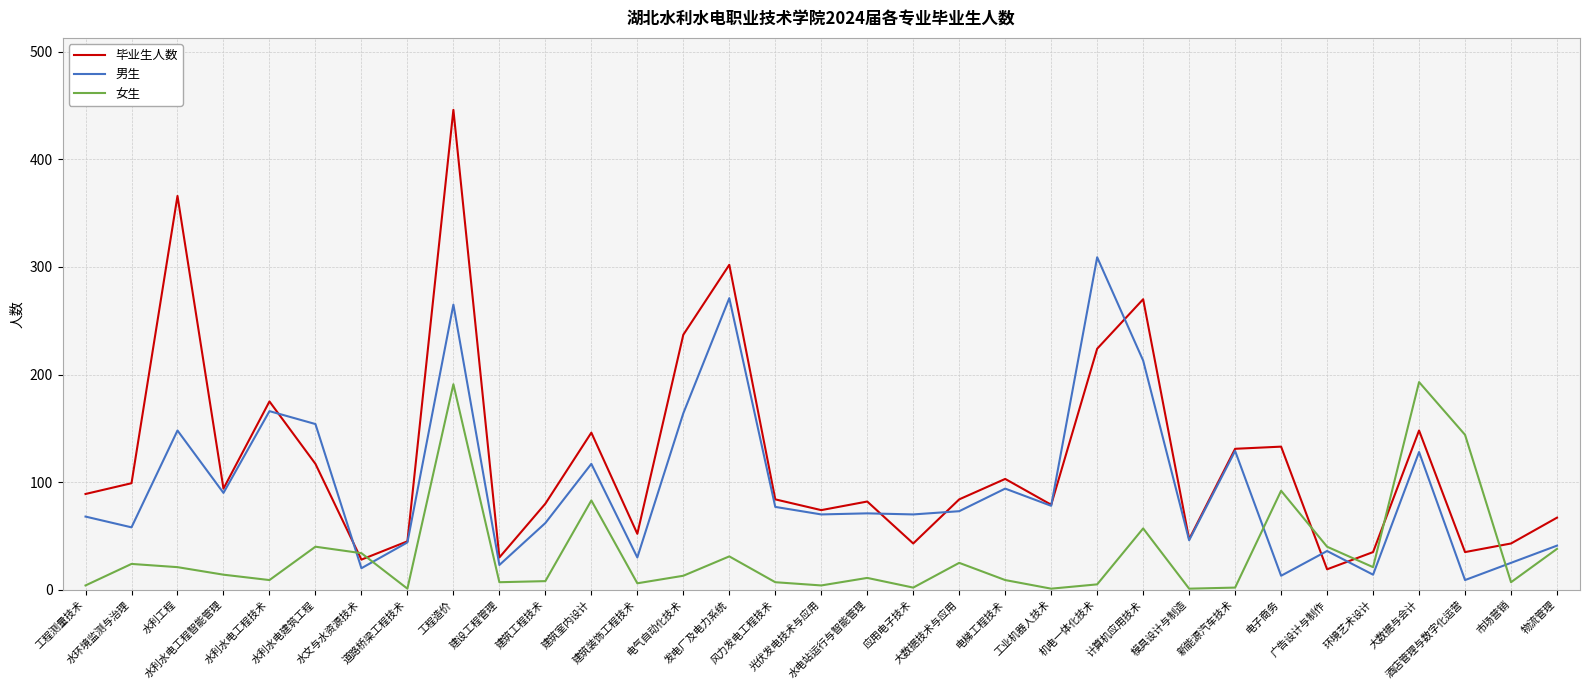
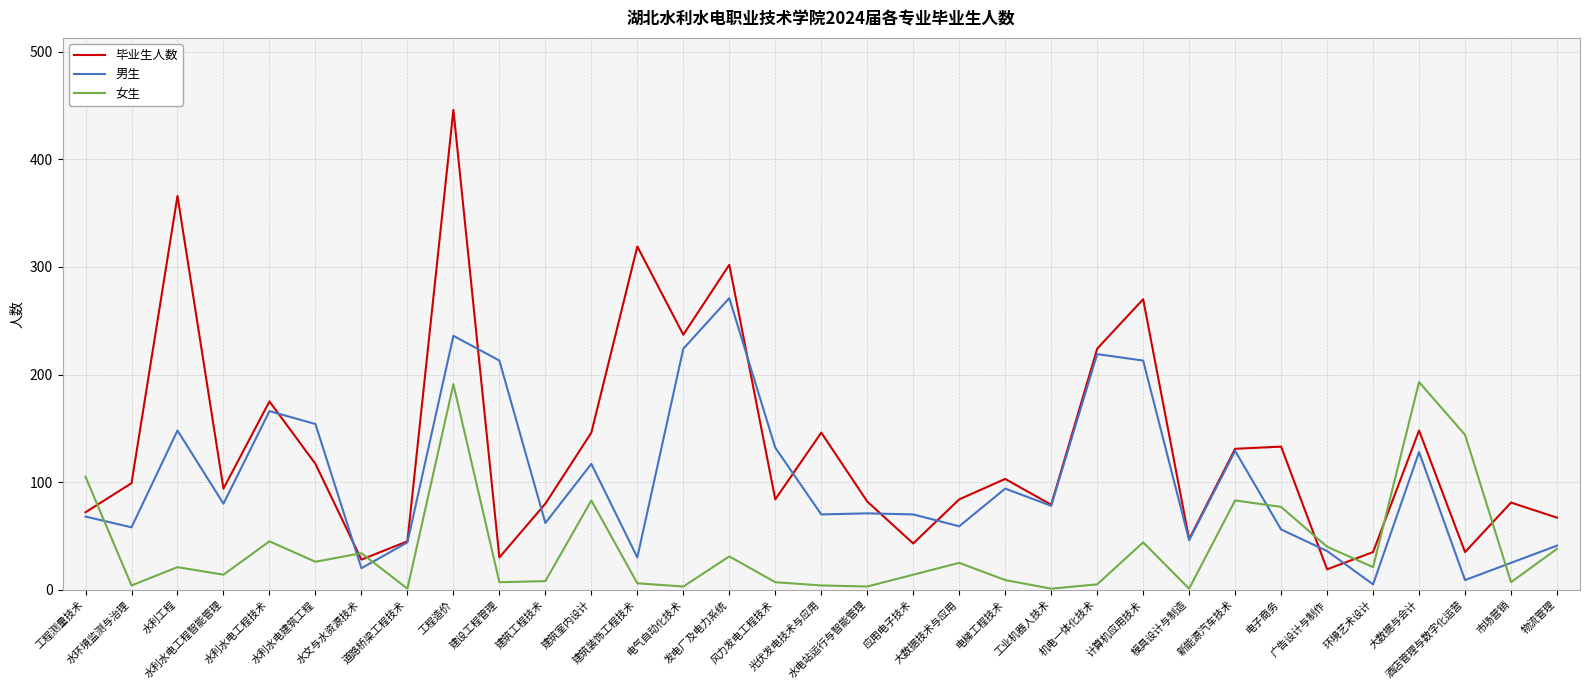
  {
    "毕业生人数": {
-     "工程测量技术": 89,
+     "工程测量技术": 72,
      "水环境监测与治理": 99,
      "水利工程": 366,
      "水利水电工程智能管理": 94,
      "水利水电工程技术": 175,
      "水利水电建筑工程": 117,
      "水文与水资源技术": 28,
      "工程造价": 446,
      "建设工程管理": 30,
      "建筑工程技术": 80,
      "建筑室内设计": 146,
-     "建筑装饰工程技术": 52,
+     "建筑装饰工程技术": 319,
      "电气自动化技术": 237,
      "发电厂及电力系统": 302,
      "风力发电工程技术": 84,
-     "光伏发电技术与应用": 74,
+     "光伏发电技术与应用": 146,
      "水电站运行与智能管理": 82,
      "应用电子技术": 43,
      "大数据技术与应用": 84,
      "电梯工程技术": 103,
      "机电一体化技术": 224,
      "计算机应用技术": 270,
      "电子商务": 133,
      "广告设计与制作": 19,
      "环境艺术设计": 35,
      "大数据与会计": 148,
      "酒店管理与数字化运营": 35,
-     "市场营销": 43,
+     "市场营销": 81,
      "物流管理": 67
    },
    "男生": {
      "工程测量技术": 68,
      "水环境监测与治理": 58,
      "水利工程": 148,
-     "水利水电工程智能管理": 90,
+     "水利水电工程智能管理": 80,
      "水利水电工程技术": 166,
      "水利水电建筑工程": 154,
      "水文与水资源技术": 20,
-     "工程造价": 265,
-     "建设工程管理": 23,
+     "工程造价": 236,
+     "建设工程管理": 213,
      "建筑工程技术": 62,
      "建筑室内设计": 117,
      "建筑装饰工程技术": 30,
-     "电气自动化技术": 164,
+     "电气自动化技术": 224,
      "发电厂及电力系统": 271,
-     "风力发电工程技术": 77,
+     "风力发电工程技术": 132,
      "光伏发电技术与应用": 70,
      "水电站运行与智能管理": 71,
      "应用电子技术": 70,
-     "大数据技术与应用": 73,
+     "大数据技术与应用": 59,
      "电梯工程技术": 94,
-     "机电一体化技术": 309,
+     "机电一体化技术": 219,
      "计算机应用技术": 213,
-     "电子商务": 13,
+     "电子商务": 56,
      "广告设计与制作": 36,
-     "环境艺术设计": 14,
+     "环境艺术设计": 5,
      "大数据与会计": 128,
      "酒店管理与数字化运营": 9,
      "市场营销": 25,
      "物流管理": 41
    },
    "女生": {
-     "工程测量技术": 4,
-     "水环境监测与治理": 24,
+     "工程测量技术": 105,
+     "水环境监测与治理": 4,
      "水利工程": 21,
      "水利水电工程智能管理": 14,
-     "水利水电工程技术": 9,
-     "水利水电建筑工程": 40,
+     "水利水电工程技术": 45,
+     "水利水电建筑工程": 26,
      "水文与水资源技术": 34,
      "道路桥梁工程技术": 1,
      "工程造价": 191,
      "建设工程管理": 7,
      "建筑工程技术": 8,
      "建筑室内设计": 83,
      "建筑装饰工程技术": 6,
-     "电气自动化技术": 13,
+     "电气自动化技术": 3,
      "发电厂及电力系统": 31,
      "风力发电工程技术": 7,
      "光伏发电技术与应用": 4,
-     "水电站运行与智能管理": 11,
-     "应用电子技术": 2,
+     "水电站运行与智能管理": 3,
+     "应用电子技术": 14,
      "大数据技术与应用": 25,
      "电梯工程技术": 9,
      "工业机器人技术": 1,
      "机电一体化技术": 5,
-     "计算机应用技术": 57,
+     "计算机应用技术": 44,
      "模具设计与制造": 1,
-     "新能源汽车技术": 2,
-     "电子商务": 92,
+     "新能源汽车技术": 83,
+     "电子商务": 77,
      "广告设计与制作": 40,
      "环境艺术设计": 21,
      "大数据与会计": 193,
      "酒店管理与数字化运营": 144,
      "市场营销": 7,
      "物流管理": 38
    }
  }
